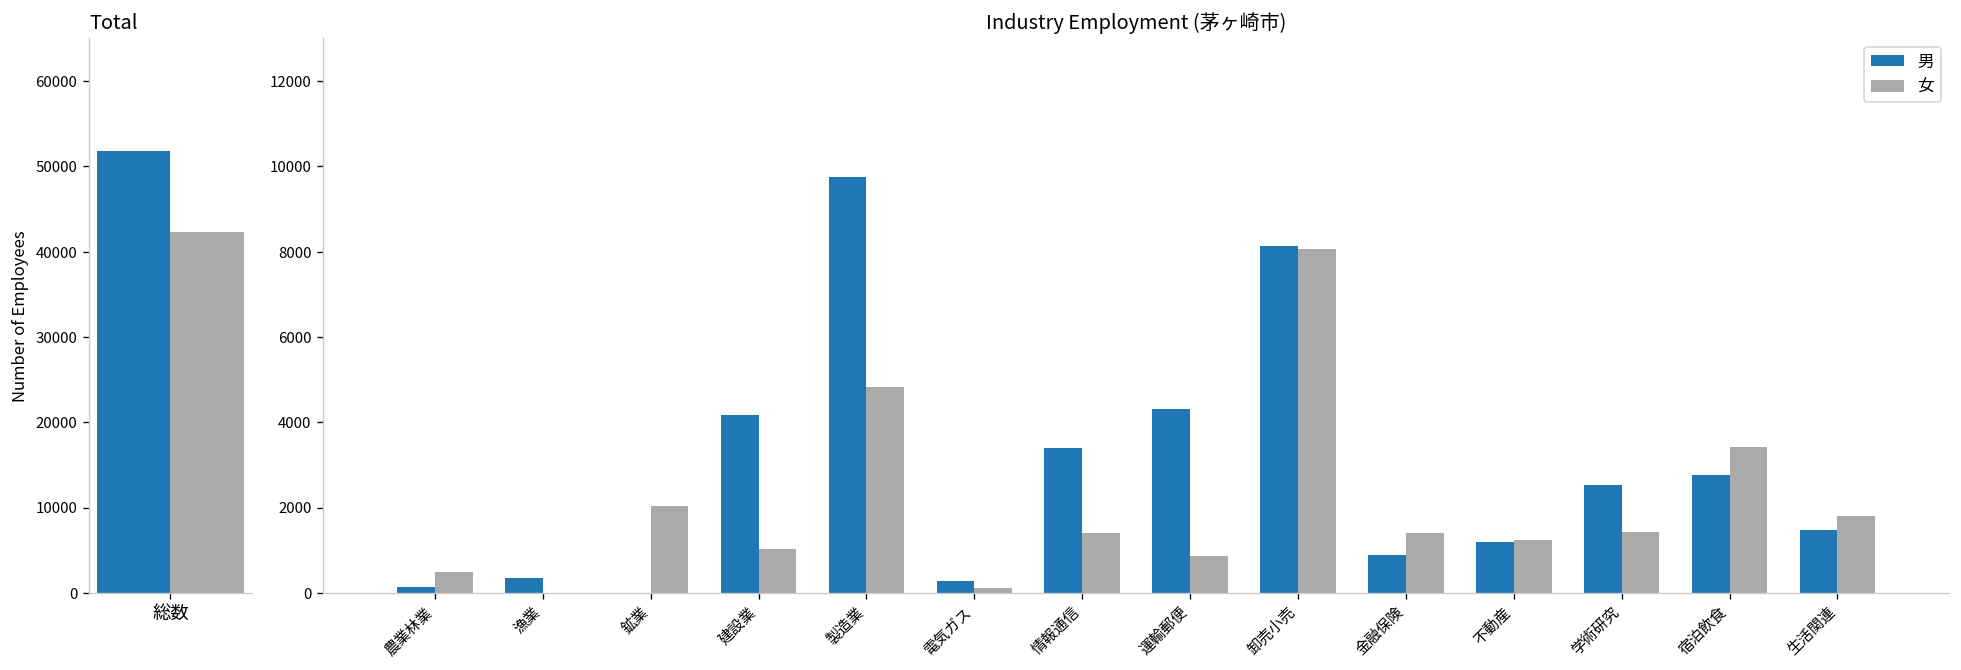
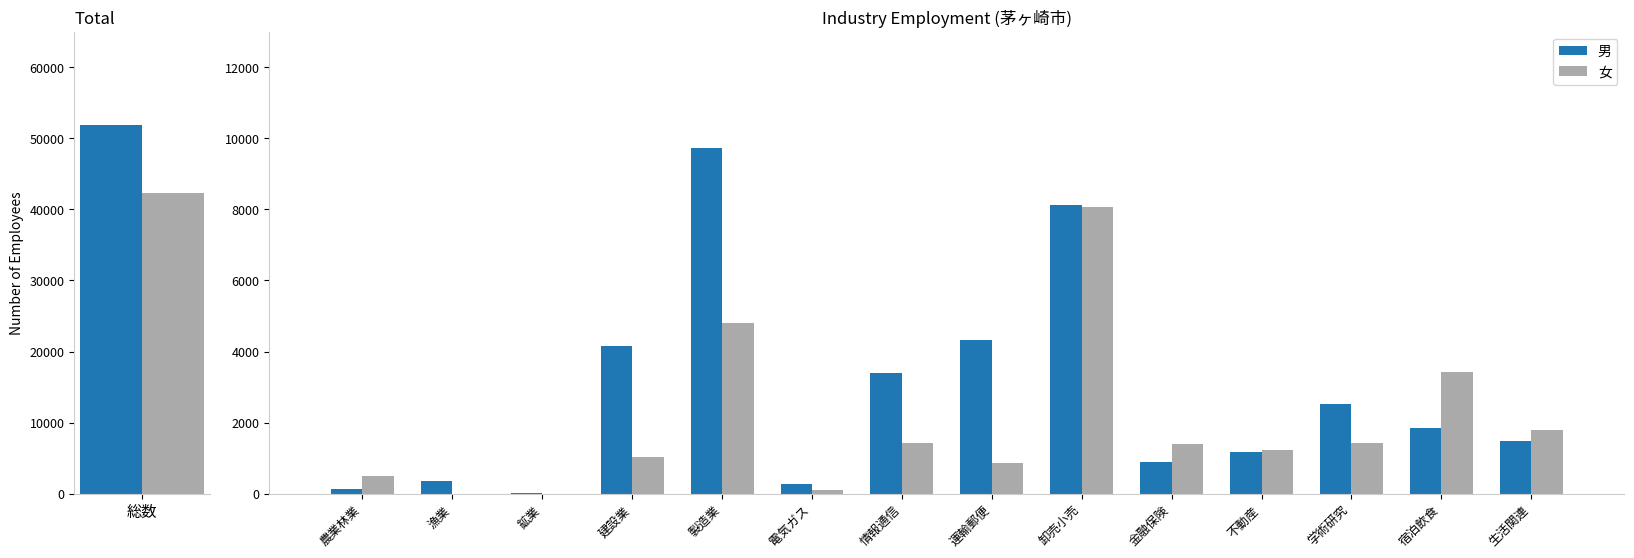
  {
    "Industry Employment (茅ヶ崎市)": {
      "男": {
        "農業林業": 100,
        "漁業": 300,
        "建設業": 4200,
        "製造業": 9700,
        "電気ガス": 300,
        "情報通信": 3400,
        "運輸郵便": 4300,
        "卸売小売": 8100,
        "金融保険": 900,
        "不動産": 1200,
        "学術研究": 2500,
-       "宿泊飲食": 2800,
+       "宿泊飲食": 1800,
        "生活関連": 1500
      },
      "女": {
        "農業林業": 500,
-       "鉱業": 2000,
+       "鉱業": 0,
        "建設業": 1000,
        "製造業": 4800,
        "電気ガス": 100,
        "情報通信": 1400,
        "運輸郵便": 900,
        "卸売小売": 8100,
        "金融保険": 1400,
        "不動産": 1200,
        "学術研究": 1400,
        "宿泊飲食": 3400,
        "生活関連": 1800
      }
    }
  }
